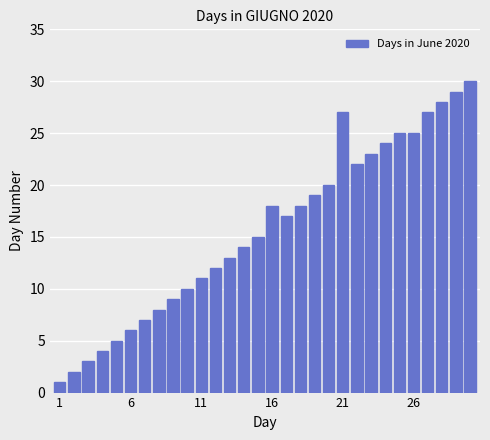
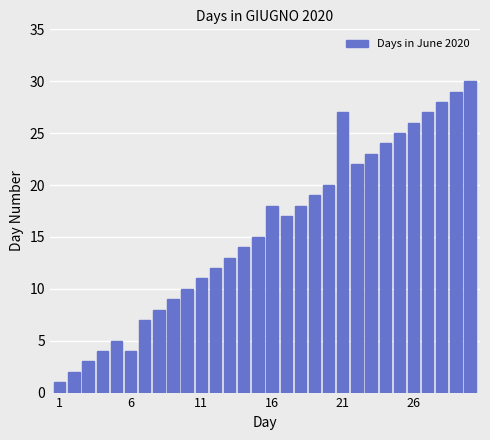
  {
    "1": 1,
-   "6": 6,
+   "6": 4,
    "11": 11,
    "16": 18,
    "21": 27,
-   "26": 25
+   "26": 26
  }
